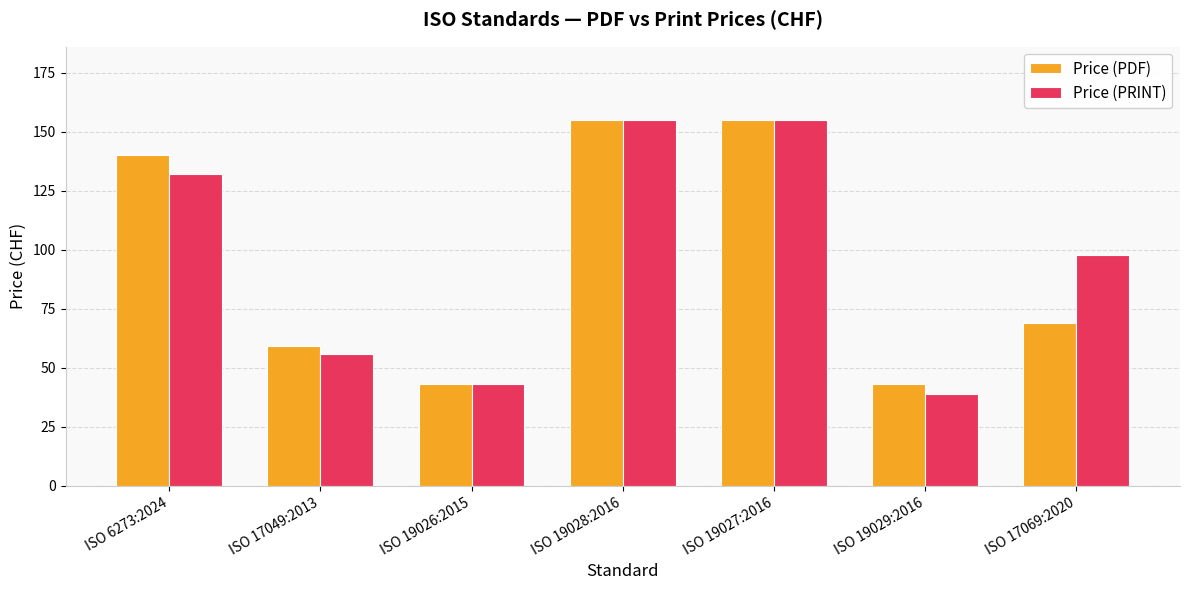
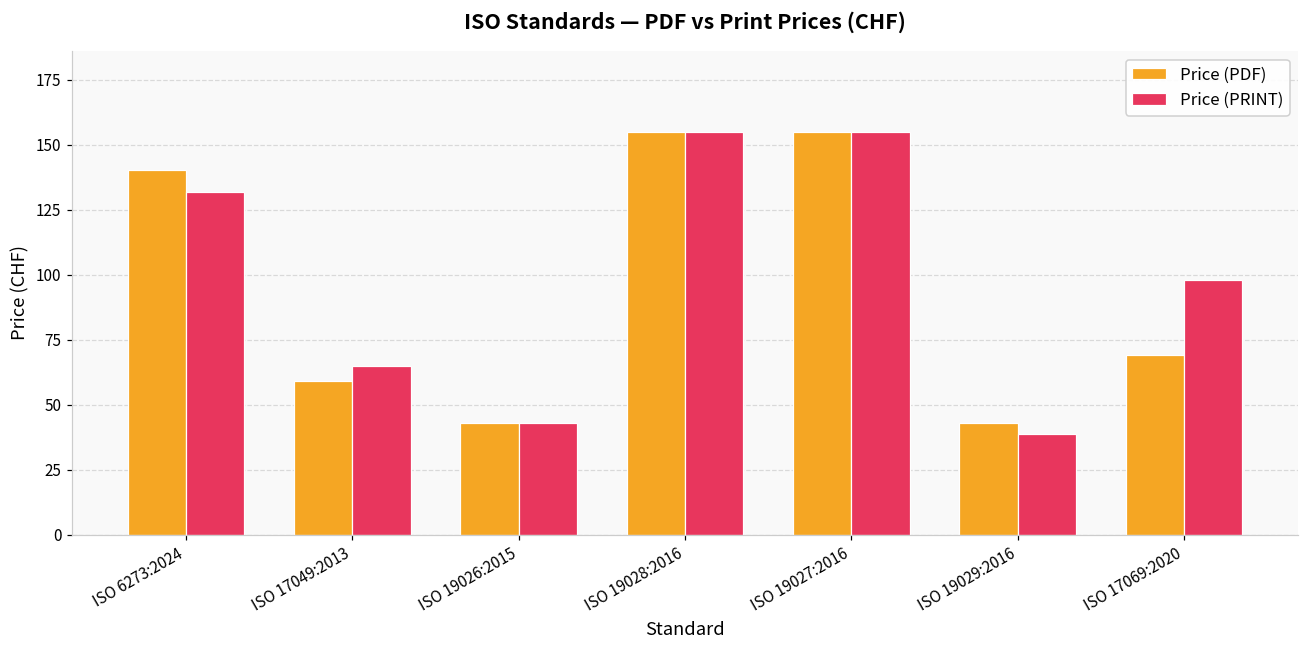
  {
    "Price (PDF)": {
      "ISO 6273:2024": 140,
      "ISO 17049:2013": 59,
      "ISO 19026:2015": 43,
      "ISO 19028:2016": 155,
      "ISO 19027:2016": 155,
      "ISO 19029:2016": 43,
      "ISO 17069:2020": 69
    },
    "Price (PRINT)": {
      "ISO 6273:2024": 132,
-     "ISO 17049:2013": 56,
+     "ISO 17049:2013": 65,
      "ISO 19026:2015": 43,
      "ISO 19028:2016": 155,
      "ISO 19027:2016": 155,
      "ISO 19029:2016": 39,
      "ISO 17069:2020": 98
    }
  }
